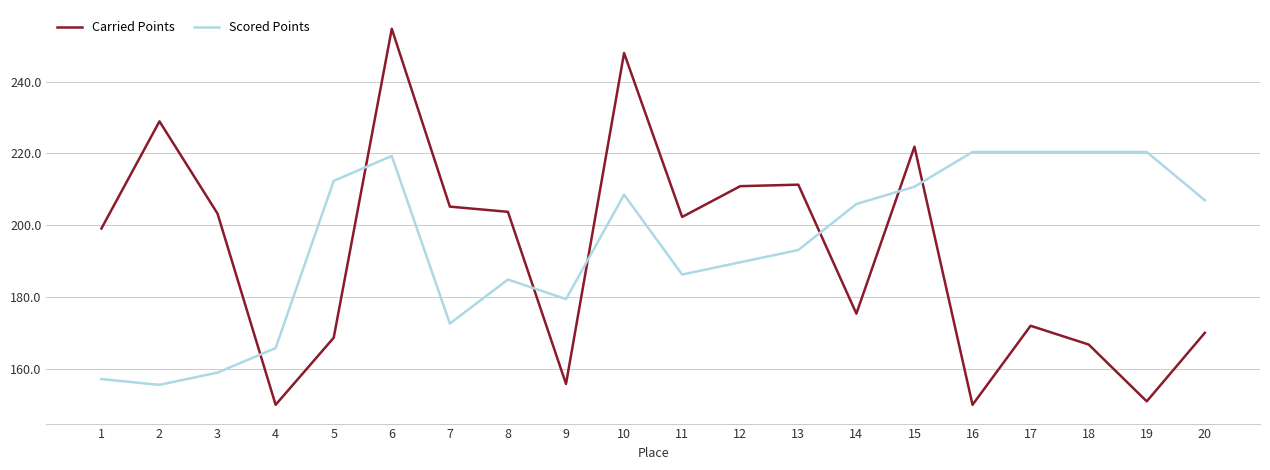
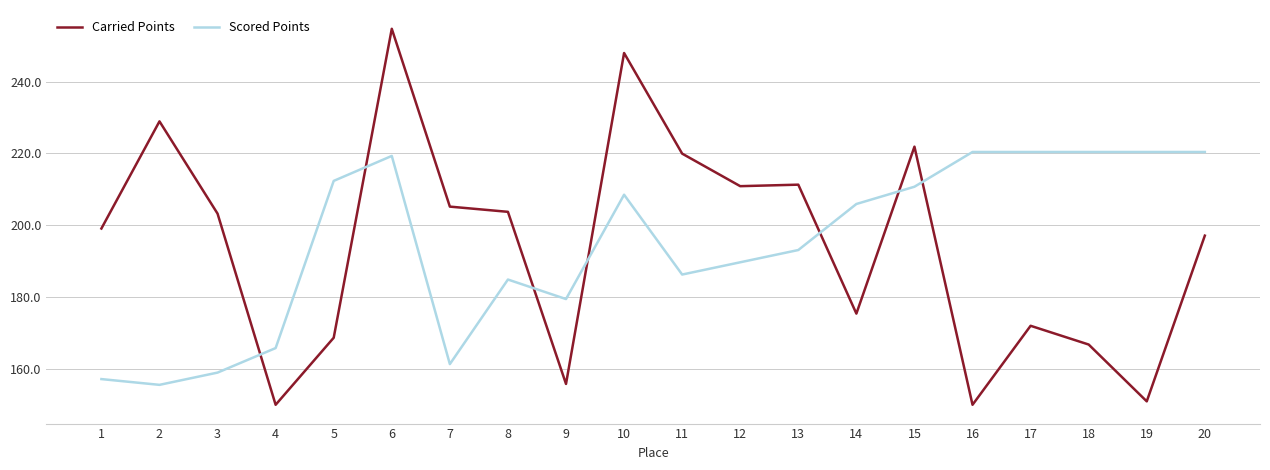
  {
    "Carried Points": {
      "1": 199,
      "2": 229,
      "3": 203,
      "4": 150,
      "5": 169,
      "6": 255,
      "7": 205,
      "8": 204,
      "9": 156,
      "10": 248,
-     "11": 202,
+     "11": 220,
      "12": 211,
      "13": 211,
      "14": 175,
      "15": 222,
      "16": 150,
      "17": 172,
      "18": 167,
      "19": 151,
-     "20": 170
+     "20": 197
    },
    "Scored Points": {
      "1": 157,
      "2": 156,
      "3": 159,
      "4": 166,
      "5": 212,
      "6": 219,
-     "7": 173,
+     "7": 161,
      "8": 185,
      "9": 179,
      "10": 208,
      "11": 186,
      "12": 190,
      "13": 193,
      "14": 206,
      "15": 211,
      "16": 220,
      "17": 220,
      "18": 220,
      "19": 220,
-     "20": 207
+     "20": 220
    }
  }
